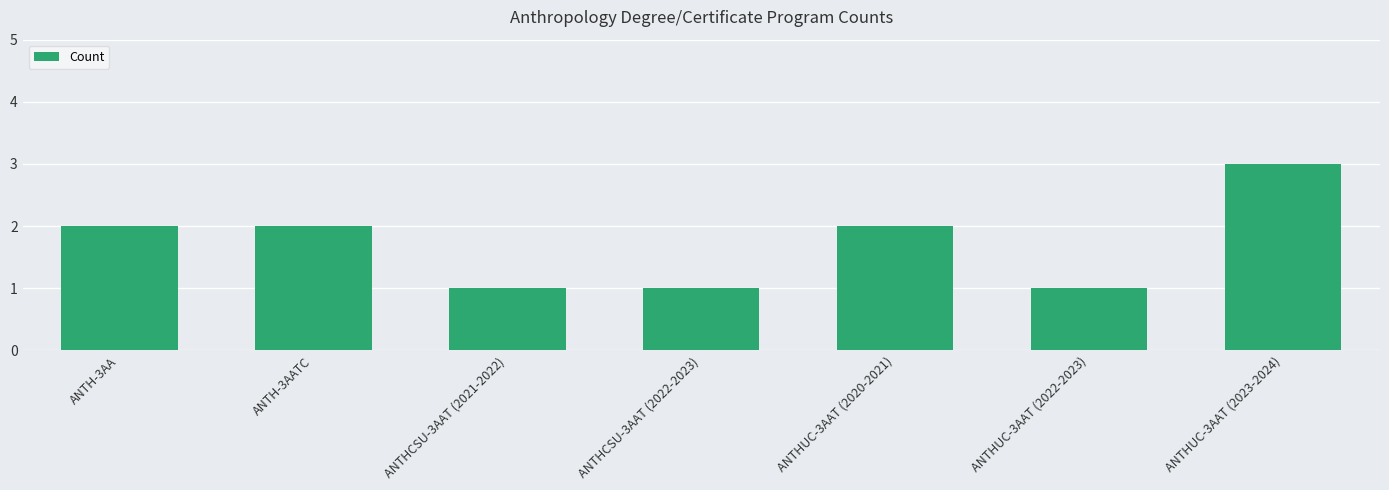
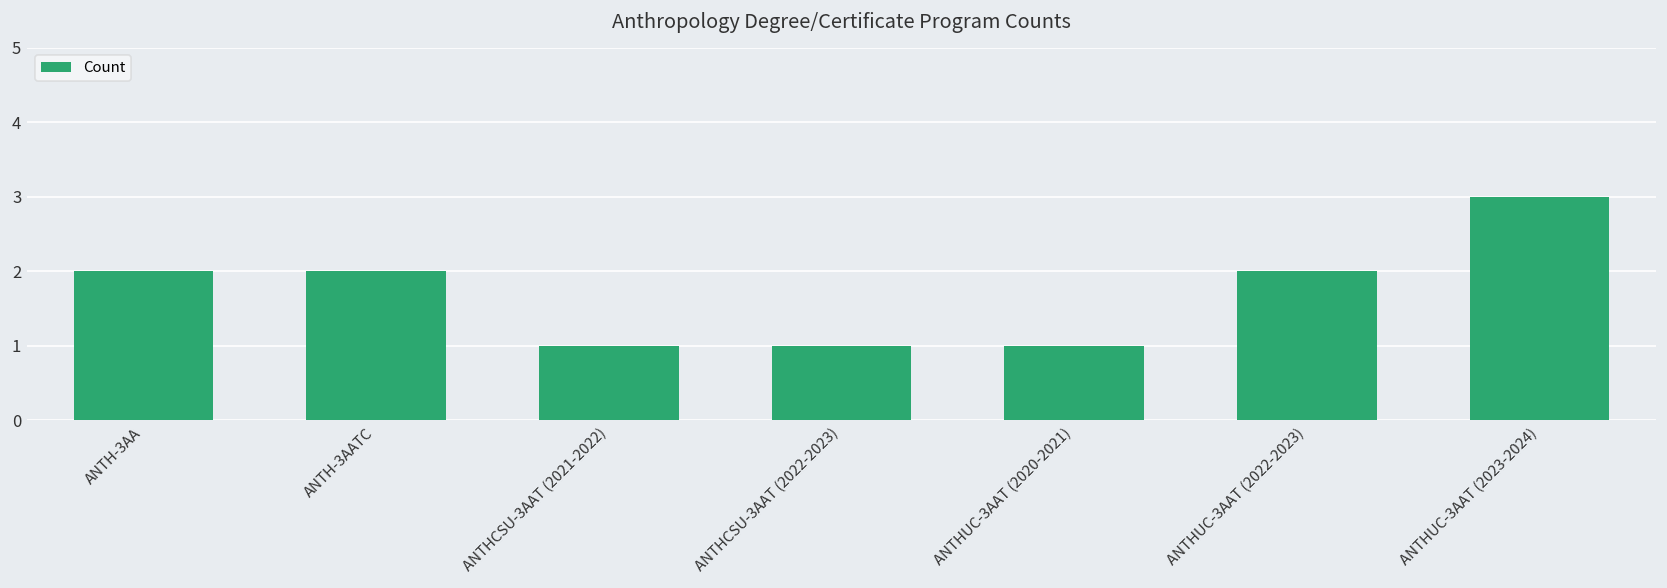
  {
    "ANTH-3AA": 2,
    "ANTH-3AATC": 2,
    "ANTHCSU-3AAT (2021-2022)": 1,
    "ANTHCSU-3AAT (2022-2023)": 1,
-   "ANTHUC-3AAT (2020-2021)": 2,
-   "ANTHUC-3AAT (2022-2023)": 1,
+   "ANTHUC-3AAT (2020-2021)": 1,
+   "ANTHUC-3AAT (2022-2023)": 2,
    "ANTHUC-3AAT (2023-2024)": 3
  }
